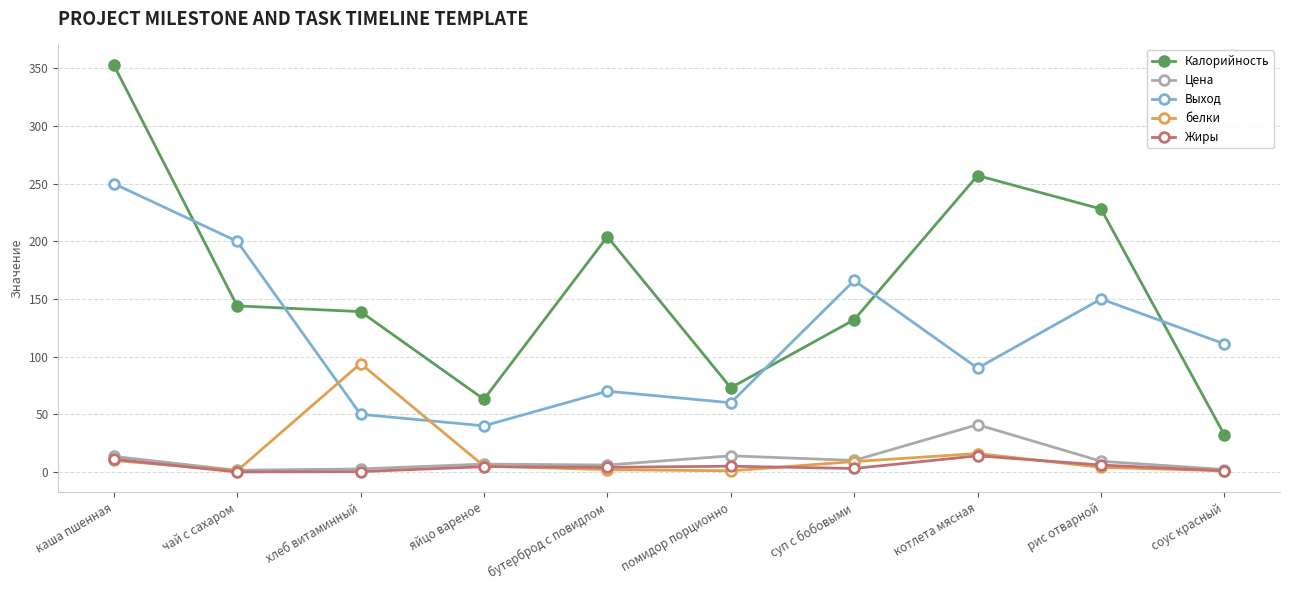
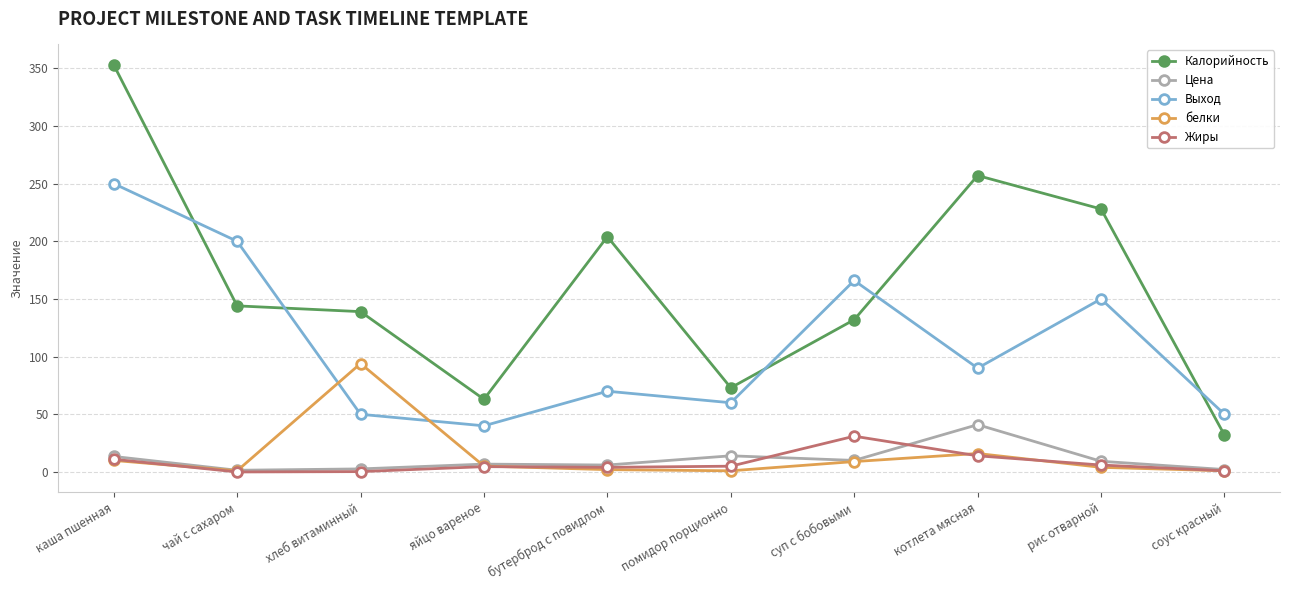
  {
    "Калорийность": {
      "каша пшенная": 353,
      "чай с сахаром": 144,
      "хлеб витаминный": 139,
      "яйцо вареное": 63,
      "бутерброд с повидлом": 204,
      "помидор порционно": 73,
      "суп с бобовыми": 132,
      "котлета мясная": 257,
      "рис отварной": 228,
      "соус красный": 32
    },
    "Цена": {
      "каша пшенная": 13,
      "хлеб витаминный": 3,
      "помидор порционно": 14,
      "котлета мясная": 41,
      "рис отварной": 9
    },
    "Выход": {
      "каша пшенная": 250,
      "чай с сахаром": 200,
      "хлеб витаминный": 50,
      "яйцо вареное": 40,
      "бутерброд с повидлом": 70,
      "помидор порционно": 60,
      "суп с бобовыми": 166,
      "котлета мясная": 90,
      "рис отварной": 150,
-     "соус красный": 111
+     "соус красный": 50
    },
    "белки": {
      "хлеб витаминный": 94,
      "помидор порционно": 1
    },
    "Жиры": {
      "хлеб витаминный": 0,
      "помидор порционно": 5,
-     "суп с бобовыми": 3
+     "суп с бобовыми": 31
    }
  }
